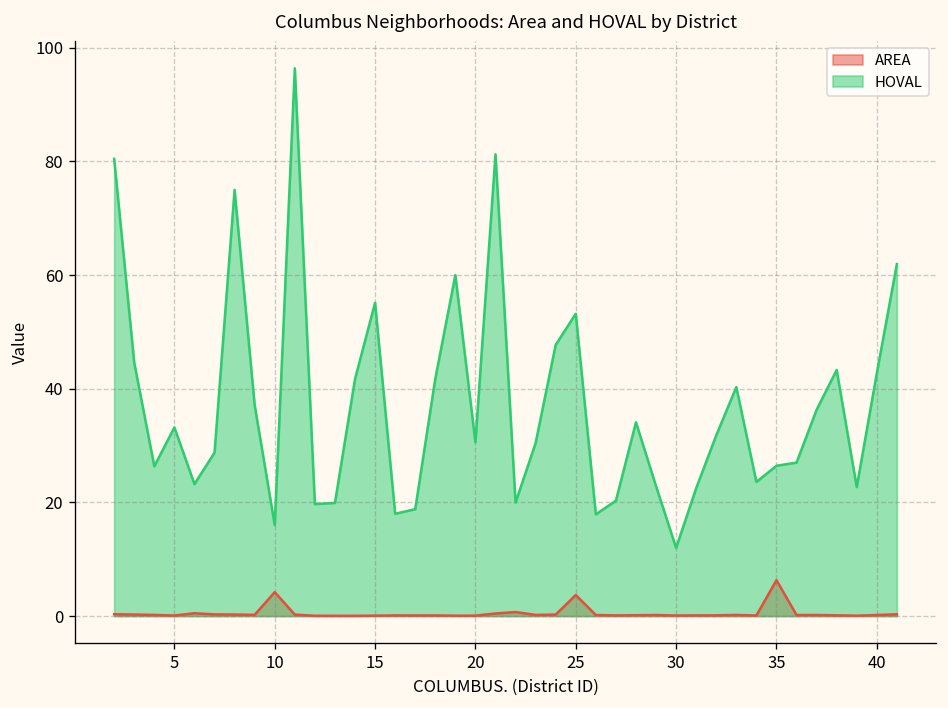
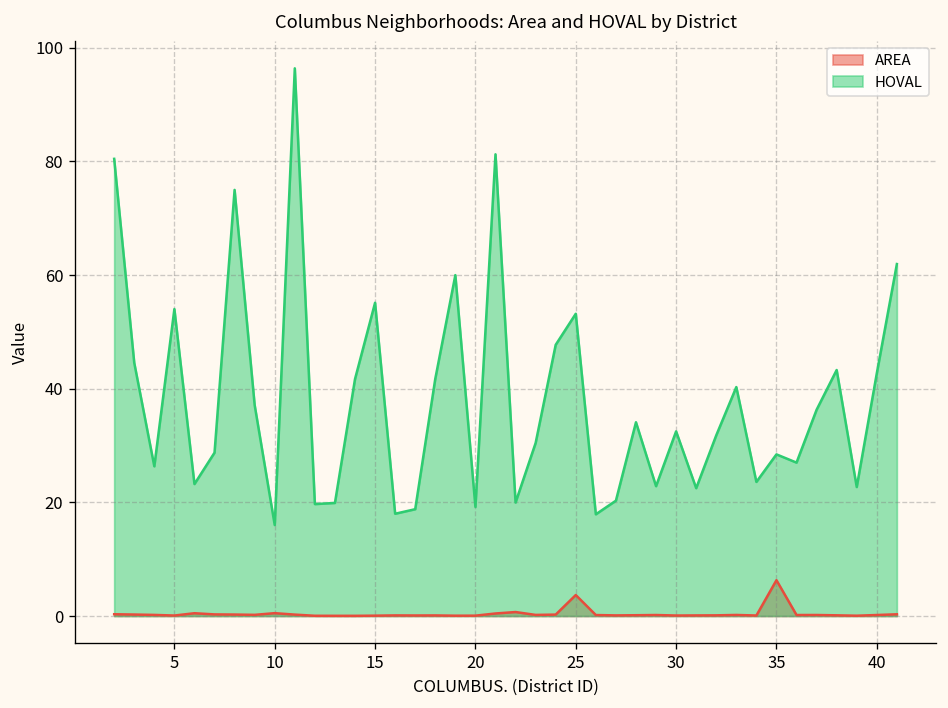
  {
    "AREA": {
      "5": 0,
-     "10": 4,
+     "10": 1,
      "15": 0,
      "20": 0,
      "25": 4,
      "30": 0,
      "35": 6,
      "40": 0
    },
    "HOVAL": {
-     "5": 33,
+     "5": 54,
      "10": 16,
      "15": 55,
-     "20": 31,
+     "20": 19,
      "25": 53,
-     "30": 12,
-     "35": 26,
+     "30": 33,
+     "35": 28,
      "40": 43
    }
  }
